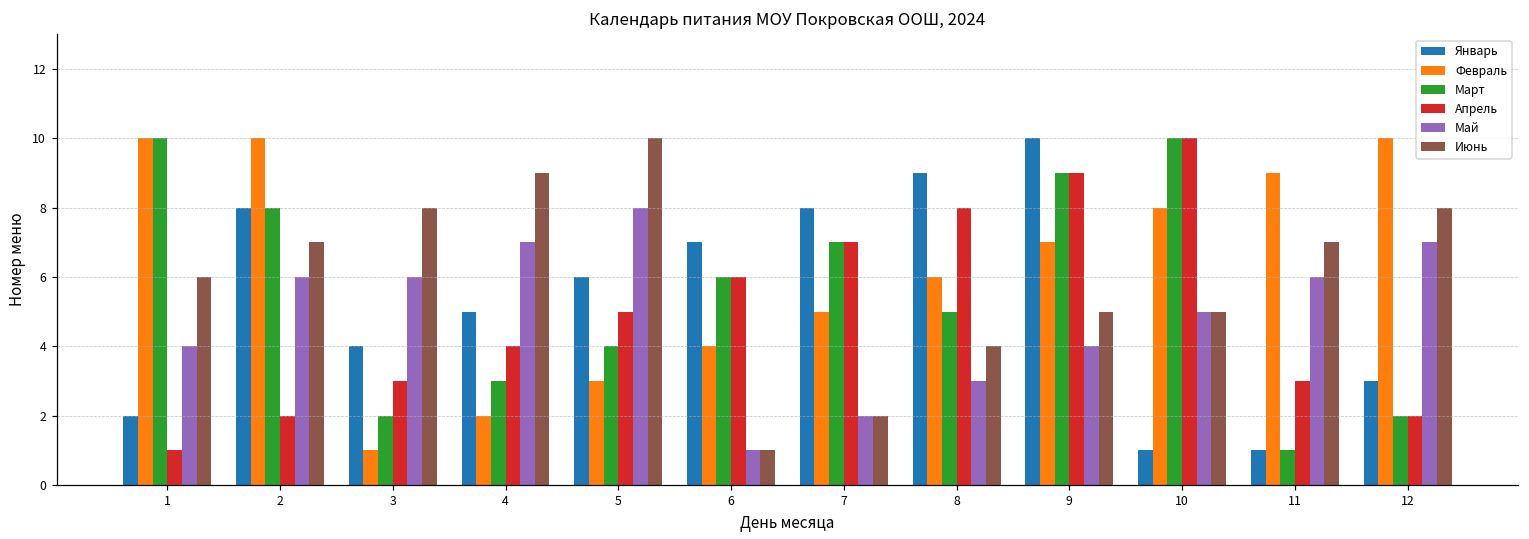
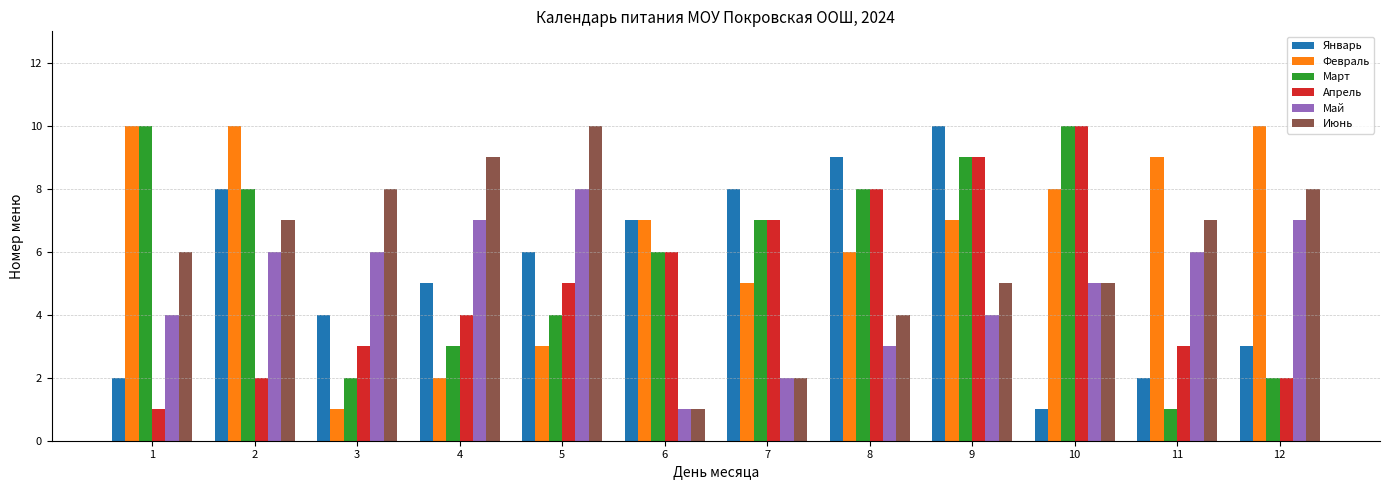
  {
    "Январь": {
      "1": 2,
      "2": 8,
      "3": 4,
      "4": 5,
      "5": 6,
      "6": 7,
      "7": 8,
      "8": 9,
      "9": 10,
      "10": 1,
-     "11": 1,
+     "11": 2,
      "12": 3
    },
    "Февраль": {
      "1": 10,
      "2": 10,
      "3": 1,
      "4": 2,
      "5": 3,
-     "6": 4,
+     "6": 7,
      "7": 5,
      "8": 6,
      "9": 7,
      "10": 8,
      "11": 9,
      "12": 10
    },
    "Март": {
      "1": 10,
      "2": 8,
      "3": 2,
      "4": 3,
      "5": 4,
      "6": 6,
      "7": 7,
-     "8": 5,
+     "8": 8,
      "9": 9,
      "10": 10,
      "11": 1,
      "12": 2
    },
    "Апрель": {
      "1": 1,
      "2": 2,
      "3": 3,
      "4": 4,
      "5": 5,
      "6": 6,
      "7": 7,
      "8": 8,
      "9": 9,
      "10": 10,
      "11": 3,
      "12": 2
    },
    "Май": {
      "1": 4,
      "2": 6,
      "3": 6,
      "4": 7,
      "5": 8,
      "6": 1,
      "7": 2,
      "8": 3,
      "9": 4,
      "10": 5,
      "11": 6,
      "12": 7
    },
    "Июнь": {
      "1": 6,
      "2": 7,
      "3": 8,
      "4": 9,
      "5": 10,
      "6": 1,
      "7": 2,
      "8": 4,
      "9": 5,
      "10": 5,
      "11": 7,
      "12": 8
    }
  }
